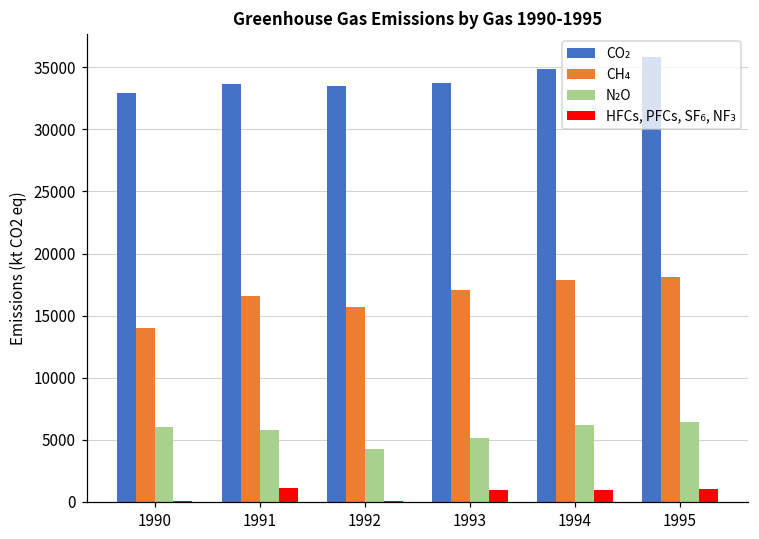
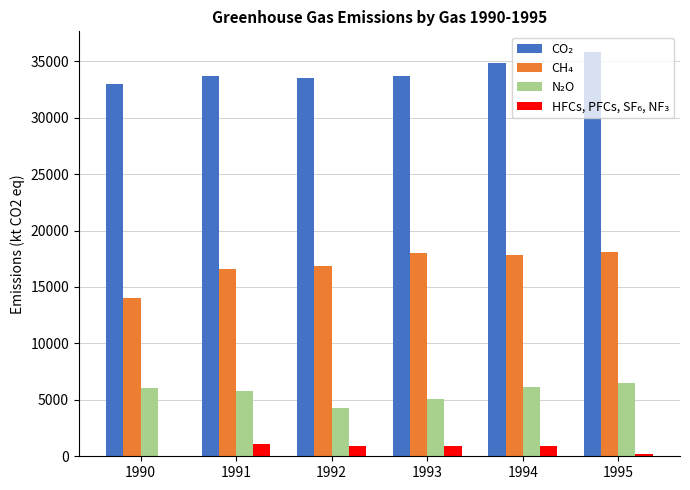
  {
    "CO₂": {
      "1990": 32900,
      "1991": 33700,
      "1992": 33500,
      "1993": 33700,
      "1994": 34800
    },
    "CH₄": {
      "1990": 14000,
      "1991": 16600,
-     "1992": 15700,
-     "1993": 17100,
+     "1992": 16900,
+     "1993": 18000,
      "1994": 17800,
      "1995": 18100
    },
    "N₂O": {
      "1990": 6000,
      "1991": 5800,
      "1992": 4200,
      "1993": 5100,
      "1994": 6200,
      "1995": 6500
    },
    "HFCs, PFCs, SF₆, NF₃": {
      "1991": 1100,
-     "1992": 100,
+     "1992": 900,
      "1993": 1000,
      "1994": 900,
-     "1995": 1000
+     "1995": 200
    }
  }
